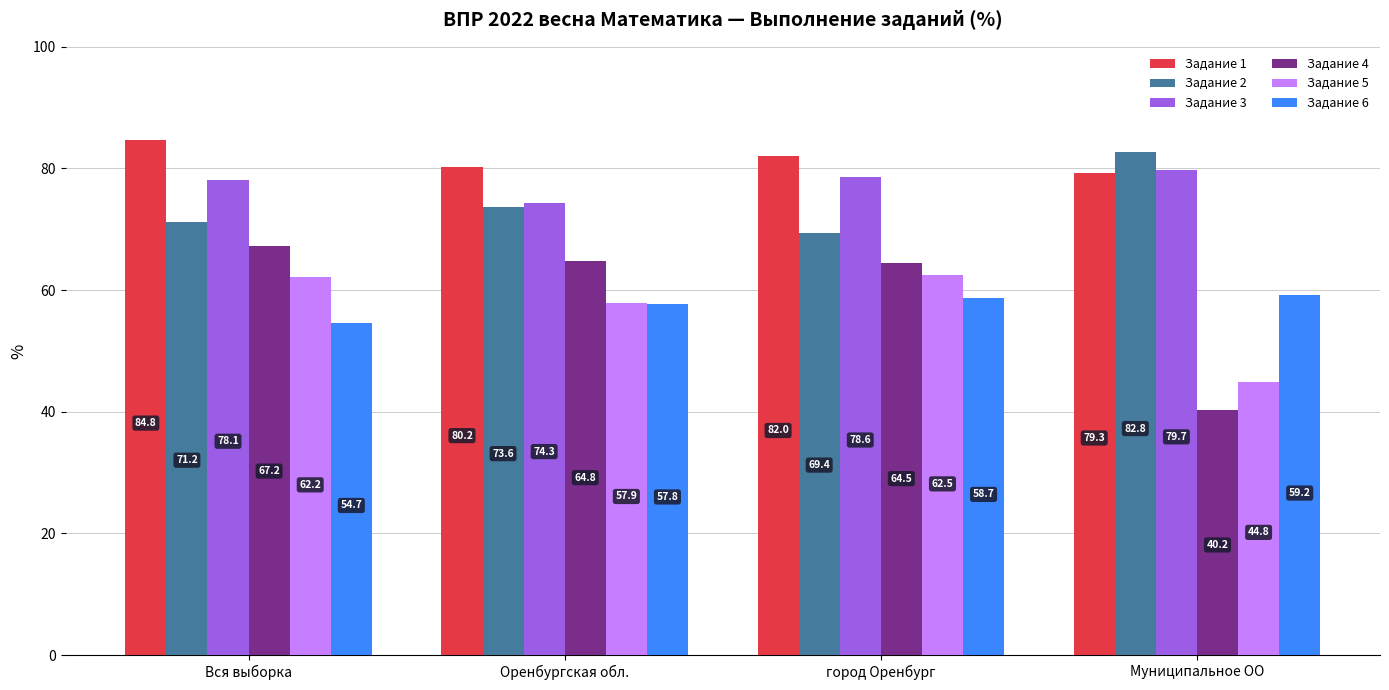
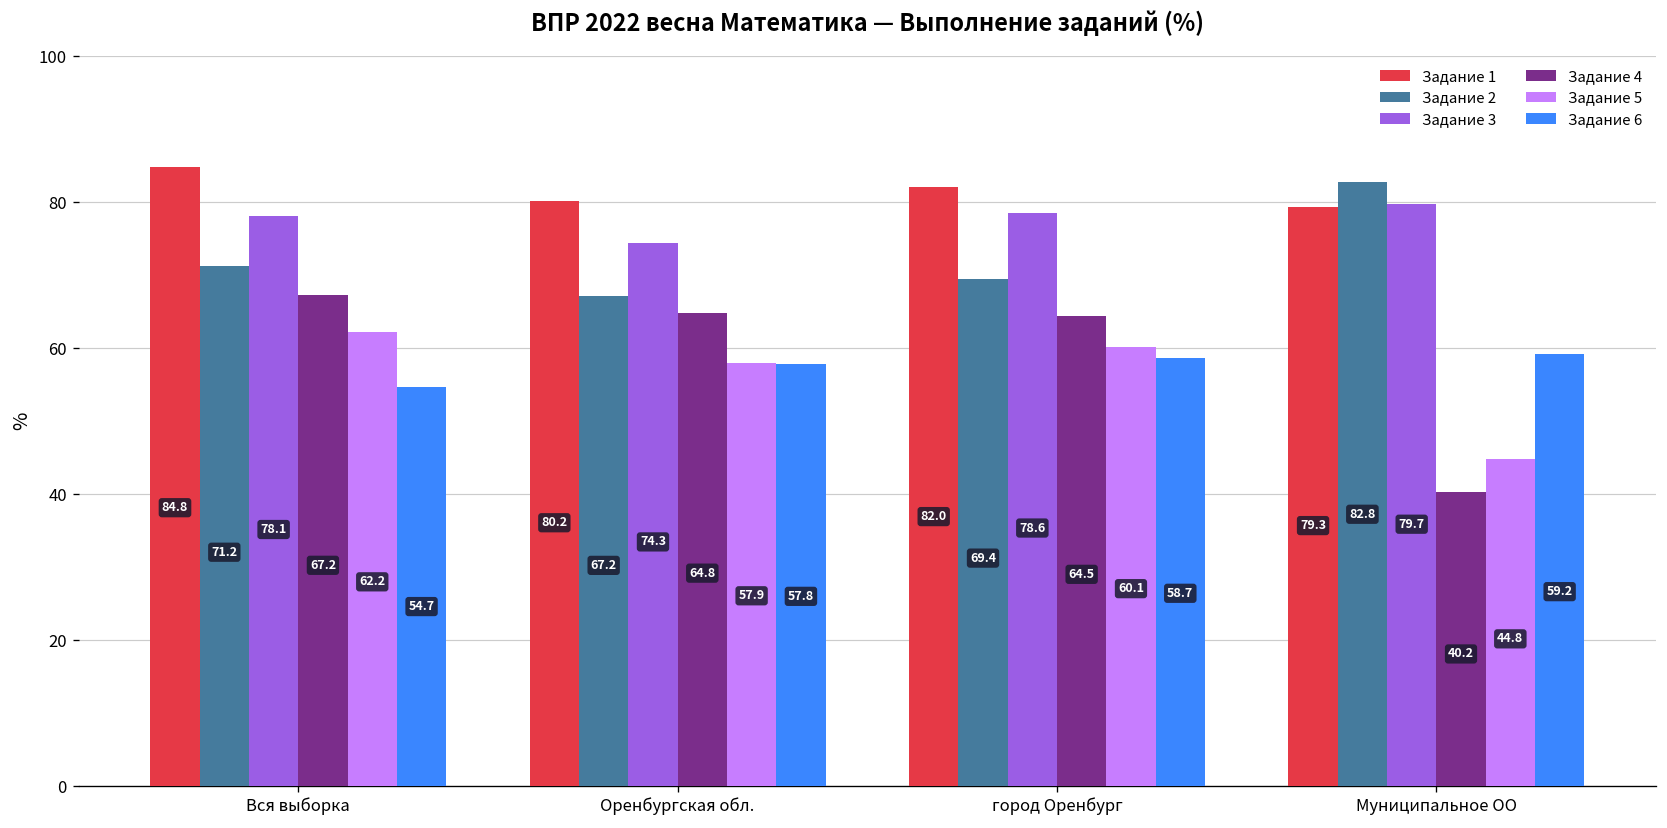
  {
    "Задание 2": {
-     "Оренбургская обл.": 73.6
+     "Оренбургская обл.": 67.2
    },
    "Задание 5": {
-     "город Оренбург": 62.5
+     "город Оренбург": 60.1
    }
  }
